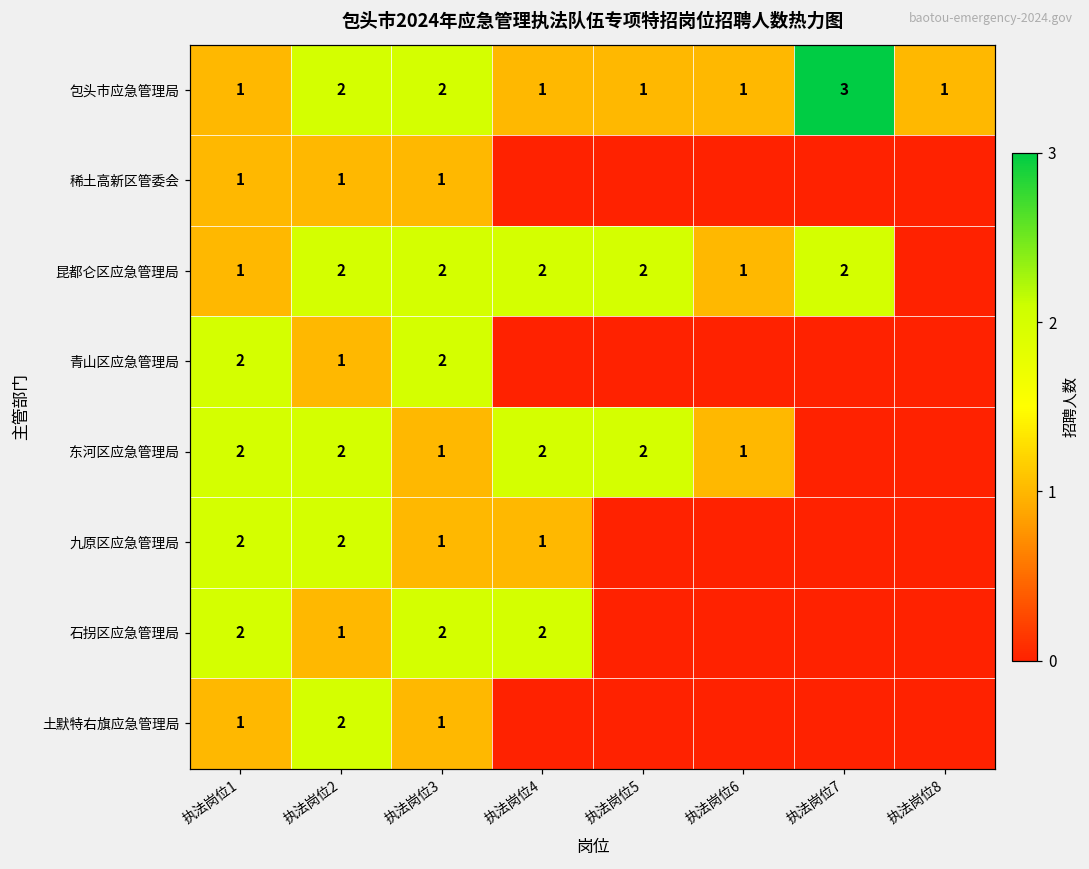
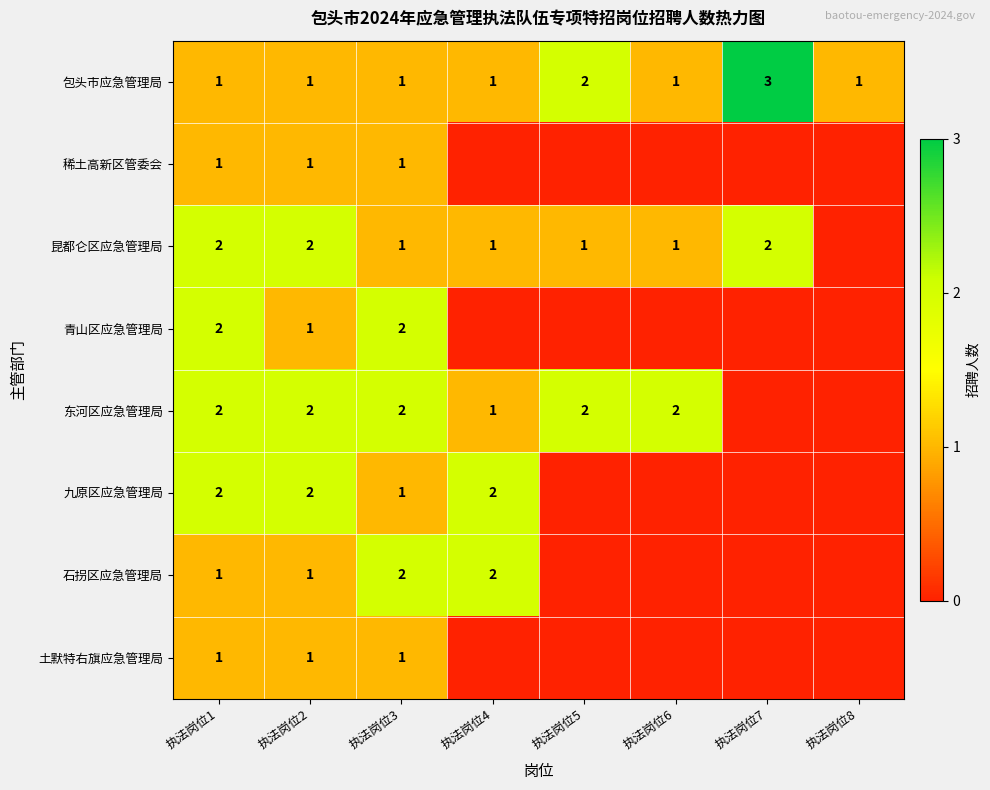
  {
    "包头市应急管理局": {
      "执法岗位1": 1,
-     "执法岗位2": 2,
-     "执法岗位3": 2,
+     "执法岗位2": 1,
+     "执法岗位3": 1,
      "执法岗位4": 1,
-     "执法岗位5": 1,
+     "执法岗位5": 2,
      "执法岗位6": 1,
      "执法岗位7": 3,
      "执法岗位8": 1
    },
    "稀土高新区管委会": {
      "执法岗位1": 1,
      "执法岗位2": 1,
      "执法岗位3": 1
    },
    "昆都仑区应急管理局": {
-     "执法岗位1": 1,
+     "执法岗位1": 2,
      "执法岗位2": 2,
-     "执法岗位3": 2,
-     "执法岗位4": 2,
-     "执法岗位5": 2,
+     "执法岗位3": 1,
+     "执法岗位4": 1,
+     "执法岗位5": 1,
      "执法岗位6": 1,
      "执法岗位7": 2
    },
    "青山区应急管理局": {
      "执法岗位1": 2,
      "执法岗位2": 1,
      "执法岗位3": 2
    },
    "东河区应急管理局": {
      "执法岗位1": 2,
      "执法岗位2": 2,
-     "执法岗位3": 1,
-     "执法岗位4": 2,
+     "执法岗位3": 2,
+     "执法岗位4": 1,
      "执法岗位5": 2,
-     "执法岗位6": 1
+     "执法岗位6": 2
    },
    "九原区应急管理局": {
      "执法岗位1": 2,
      "执法岗位2": 2,
      "执法岗位3": 1,
-     "执法岗位4": 1
+     "执法岗位4": 2
    },
    "石拐区应急管理局": {
-     "执法岗位1": 2,
+     "执法岗位1": 1,
      "执法岗位2": 1,
      "执法岗位3": 2,
      "执法岗位4": 2
    },
    "土默特右旗应急管理局": {
      "执法岗位1": 1,
-     "执法岗位2": 2,
+     "执法岗位2": 1,
      "执法岗位3": 1
    }
  }
